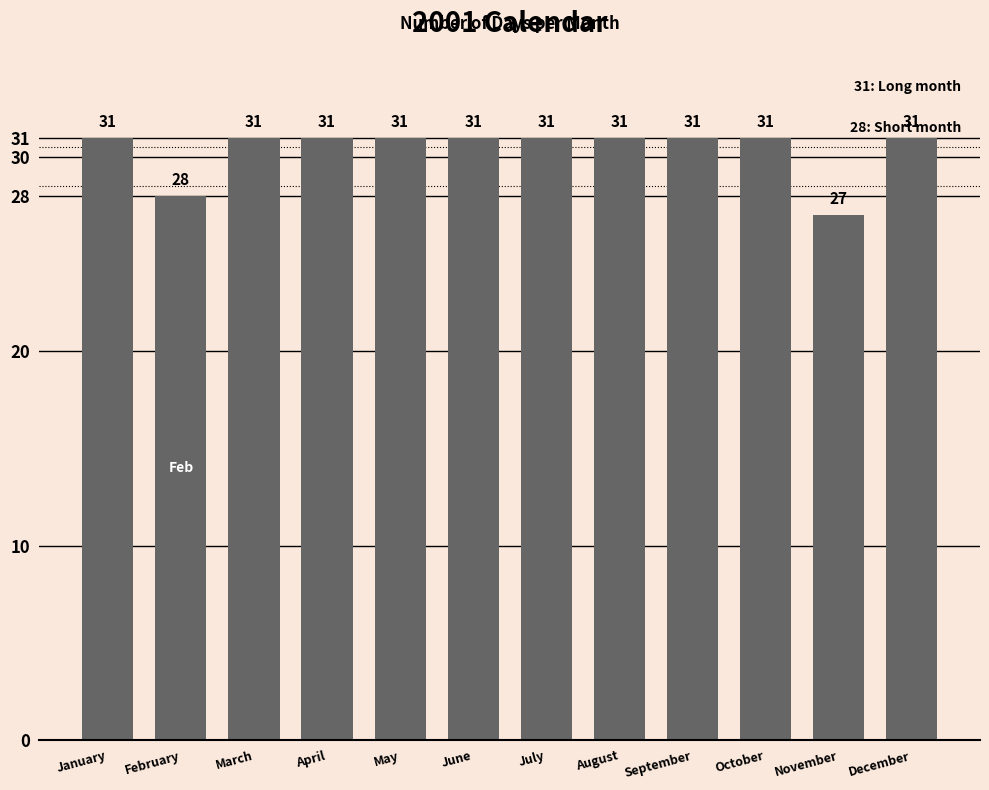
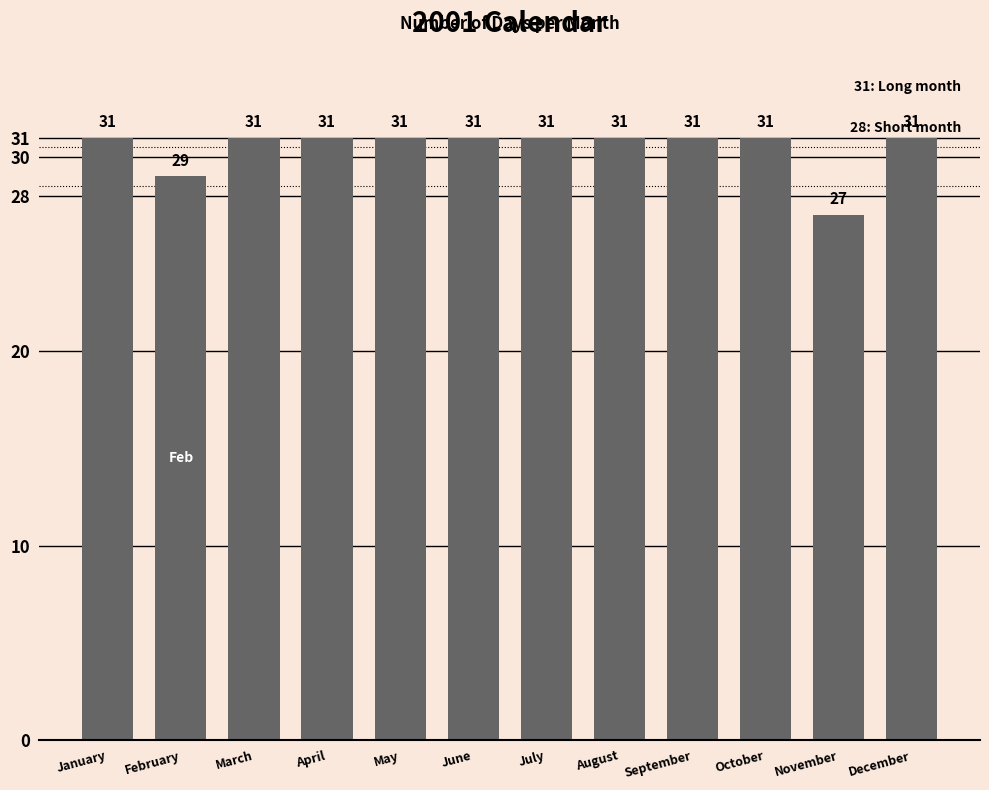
  {
    "January": 31,
-   "February": 28,
+   "February": 29,
    "March": 31,
    "April": 31,
    "May": 31,
    "June": 31,
    "July": 31,
    "August": 31,
    "September": 31,
    "October": 31,
    "November": 27
  }
